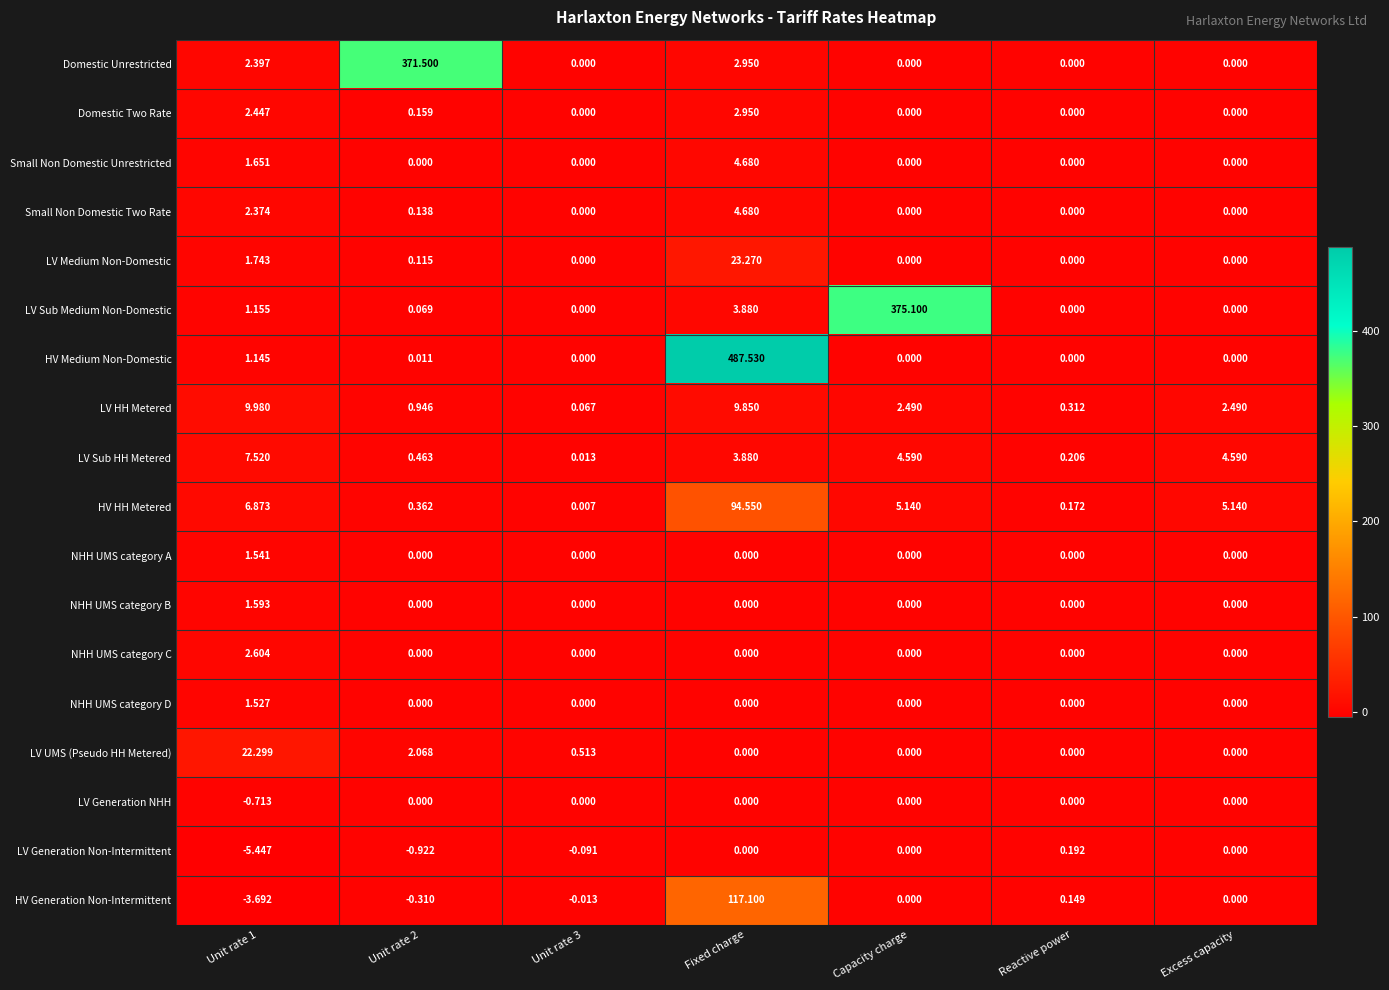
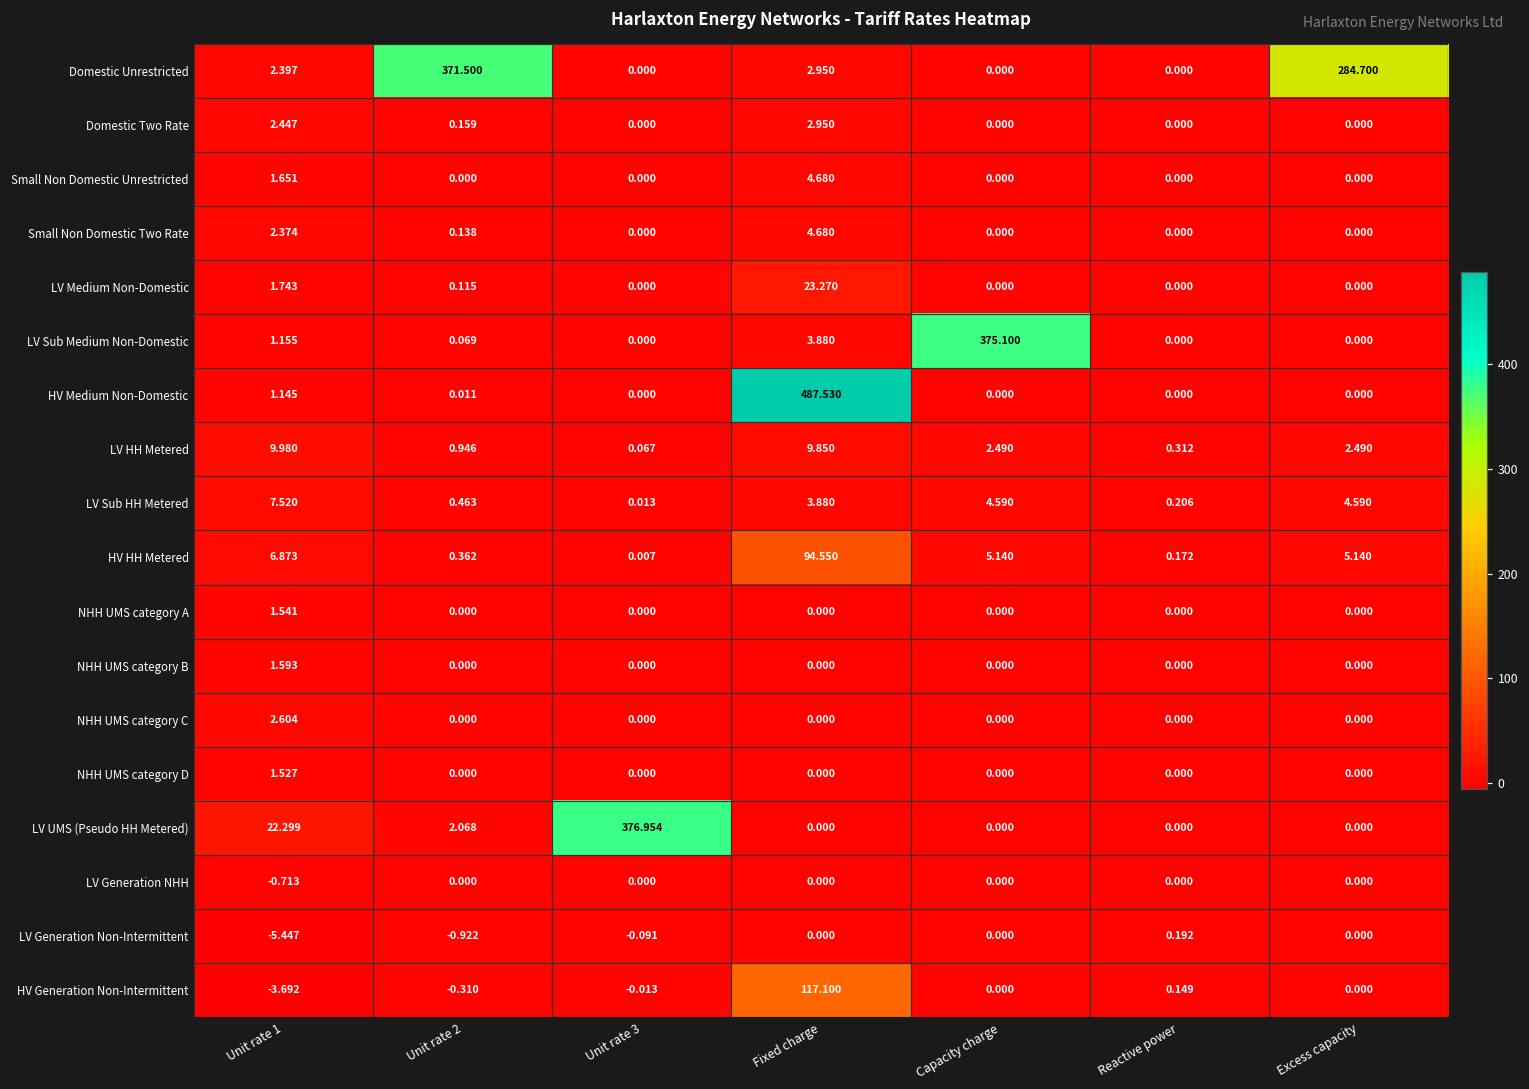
  {
    "Domestic Unrestricted": {
      "Unit rate 1": 2.397,
      "Unit rate 2": 371.500,
      "Unit rate 3": 0.000,
      "Fixed charge": 2.950,
      "Capacity charge": 0.000,
      "Reactive power": 0.000,
-     "Excess capacity": 0.000
+     "Excess capacity": 284.700
    },
    "Domestic Two Rate": {
      "Unit rate 1": 2.447,
      "Unit rate 2": 0.159,
      "Unit rate 3": 0.000,
      "Fixed charge": 2.950,
      "Capacity charge": 0.000,
      "Reactive power": 0.000,
      "Excess capacity": 0.000
    },
    "Small Non Domestic Unrestricted": {
      "Unit rate 1": 1.651,
      "Unit rate 2": 0.000,
      "Unit rate 3": 0.000,
      "Fixed charge": 4.680,
      "Capacity charge": 0.000,
      "Reactive power": 0.000,
      "Excess capacity": 0.000
    },
    "Small Non Domestic Two Rate": {
      "Unit rate 1": 2.374,
      "Unit rate 2": 0.138,
      "Unit rate 3": 0.000,
      "Fixed charge": 4.680,
      "Capacity charge": 0.000,
      "Reactive power": 0.000,
      "Excess capacity": 0.000
    },
    "LV Medium Non-Domestic": {
      "Unit rate 1": 1.743,
      "Unit rate 2": 0.115,
      "Unit rate 3": 0.000,
      "Fixed charge": 23.270,
      "Capacity charge": 0.000,
      "Reactive power": 0.000,
      "Excess capacity": 0.000
    },
    "LV Sub Medium Non-Domestic": {
      "Unit rate 1": 1.155,
      "Unit rate 2": 0.069,
      "Unit rate 3": 0.000,
      "Fixed charge": 3.880,
      "Capacity charge": 375.100,
      "Reactive power": 0.000,
      "Excess capacity": 0.000
    },
    "HV Medium Non-Domestic": {
      "Unit rate 1": 1.145,
      "Unit rate 2": 0.011,
      "Unit rate 3": 0.000,
      "Fixed charge": 487.530,
      "Capacity charge": 0.000,
      "Reactive power": 0.000,
      "Excess capacity": 0.000
    },
    "LV HH Metered": {
      "Unit rate 1": 9.980,
      "Unit rate 2": 0.946,
      "Unit rate 3": 0.067,
      "Fixed charge": 9.850,
      "Capacity charge": 2.490,
      "Reactive power": 0.312,
      "Excess capacity": 2.490
    },
    "LV Sub HH Metered": {
      "Unit rate 1": 7.520,
      "Unit rate 2": 0.463,
      "Unit rate 3": 0.013,
      "Fixed charge": 3.880,
      "Capacity charge": 4.590,
      "Reactive power": 0.206,
      "Excess capacity": 4.590
    },
    "HV HH Metered": {
      "Unit rate 1": 6.873,
      "Unit rate 2": 0.362,
      "Unit rate 3": 0.007,
      "Fixed charge": 94.550,
      "Capacity charge": 5.140,
      "Reactive power": 0.172,
      "Excess capacity": 5.140
    },
    "NHH UMS category A": {
      "Unit rate 1": 1.541,
      "Unit rate 2": 0.000,
      "Unit rate 3": 0.000,
      "Fixed charge": 0.000,
      "Capacity charge": 0.000,
      "Reactive power": 0.000,
      "Excess capacity": 0.000
    },
    "NHH UMS category B": {
      "Unit rate 1": 1.593,
      "Unit rate 2": 0.000,
      "Unit rate 3": 0.000,
      "Fixed charge": 0.000,
      "Capacity charge": 0.000,
      "Reactive power": 0.000,
      "Excess capacity": 0.000
    },
    "NHH UMS category C": {
      "Unit rate 1": 2.604,
      "Unit rate 2": 0.000,
      "Unit rate 3": 0.000,
      "Fixed charge": 0.000,
      "Capacity charge": 0.000,
      "Reactive power": 0.000,
      "Excess capacity": 0.000
    },
    "NHH UMS category D": {
      "Unit rate 1": 1.527,
      "Unit rate 2": 0.000,
      "Unit rate 3": 0.000,
      "Fixed charge": 0.000,
      "Capacity charge": 0.000,
      "Reactive power": 0.000,
      "Excess capacity": 0.000
    },
    "LV UMS (Pseudo HH Metered)": {
      "Unit rate 1": 22.299,
      "Unit rate 2": 2.068,
-     "Unit rate 3": 0.513,
+     "Unit rate 3": 376.954,
      "Fixed charge": 0.000,
      "Capacity charge": 0.000,
      "Reactive power": 0.000,
      "Excess capacity": 0.000
    },
    "LV Generation NHH": {
      "Unit rate 1": -0.713,
      "Unit rate 2": 0.000,
      "Unit rate 3": 0.000,
      "Fixed charge": 0.000,
      "Capacity charge": 0.000,
      "Reactive power": 0.000,
      "Excess capacity": 0.000
    },
    "LV Generation Non-Intermittent": {
      "Unit rate 1": -5.447,
      "Unit rate 2": -0.922,
      "Unit rate 3": -0.091,
      "Fixed charge": 0.000,
      "Capacity charge": 0.000,
      "Reactive power": 0.192,
      "Excess capacity": 0.000
    },
    "HV Generation Non-Intermittent": {
      "Unit rate 1": -3.692,
      "Unit rate 2": -0.310,
      "Unit rate 3": -0.013,
      "Fixed charge": 117.100,
      "Capacity charge": 0.000,
      "Reactive power": 0.149,
      "Excess capacity": 0.000
    }
  }
